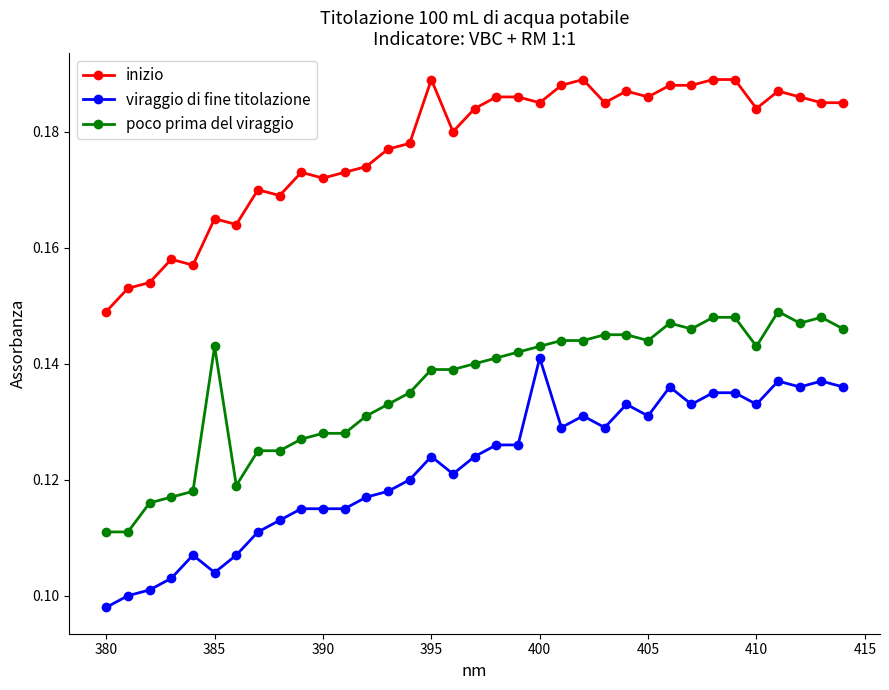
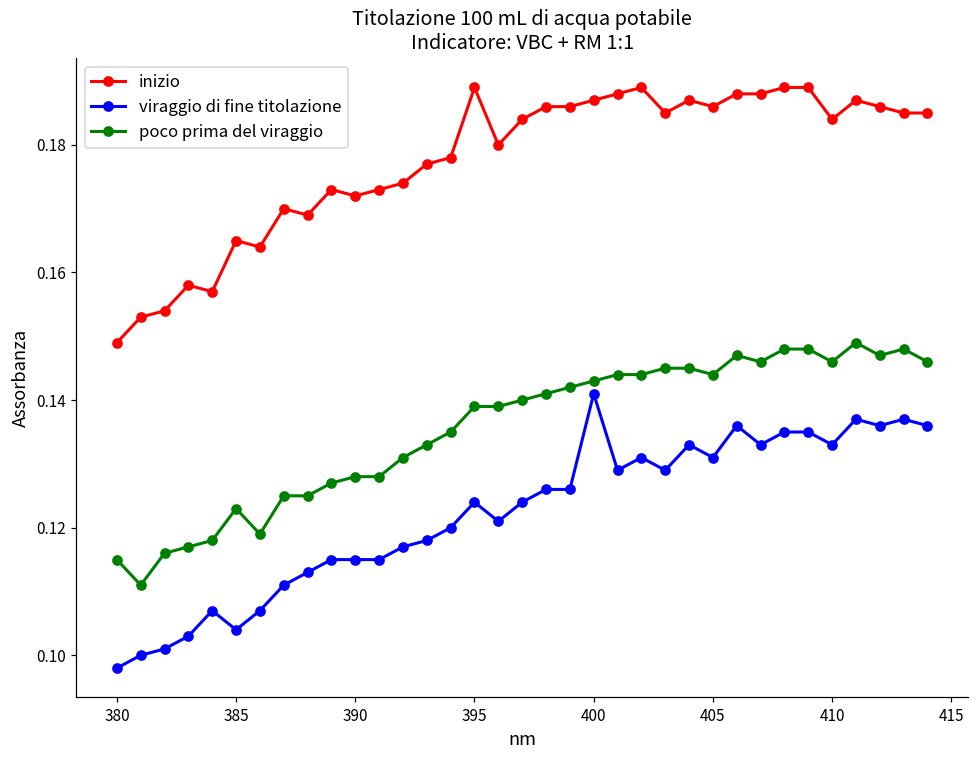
  {
    "inizio": {
      "380": 0.149,
      "385": 0.165,
      "390": 0.172,
      "395": 0.189,
-     "400": 0.185,
+     "400": 0.187,
      "405": 0.186,
      "410": 0.184
    },
    "viraggio di fine titolazione": {
      "380": 0.098,
      "385": 0.104,
      "390": 0.115,
      "395": 0.124,
      "400": 0.141,
      "405": 0.131,
      "410": 0.133
    },
    "poco prima del viraggio": {
-     "380": 0.111,
-     "385": 0.143,
+     "380": 0.115,
+     "385": 0.123,
      "390": 0.128,
      "395": 0.139,
      "400": 0.143,
      "405": 0.144,
-     "410": 0.143
+     "410": 0.146
    }
  }
